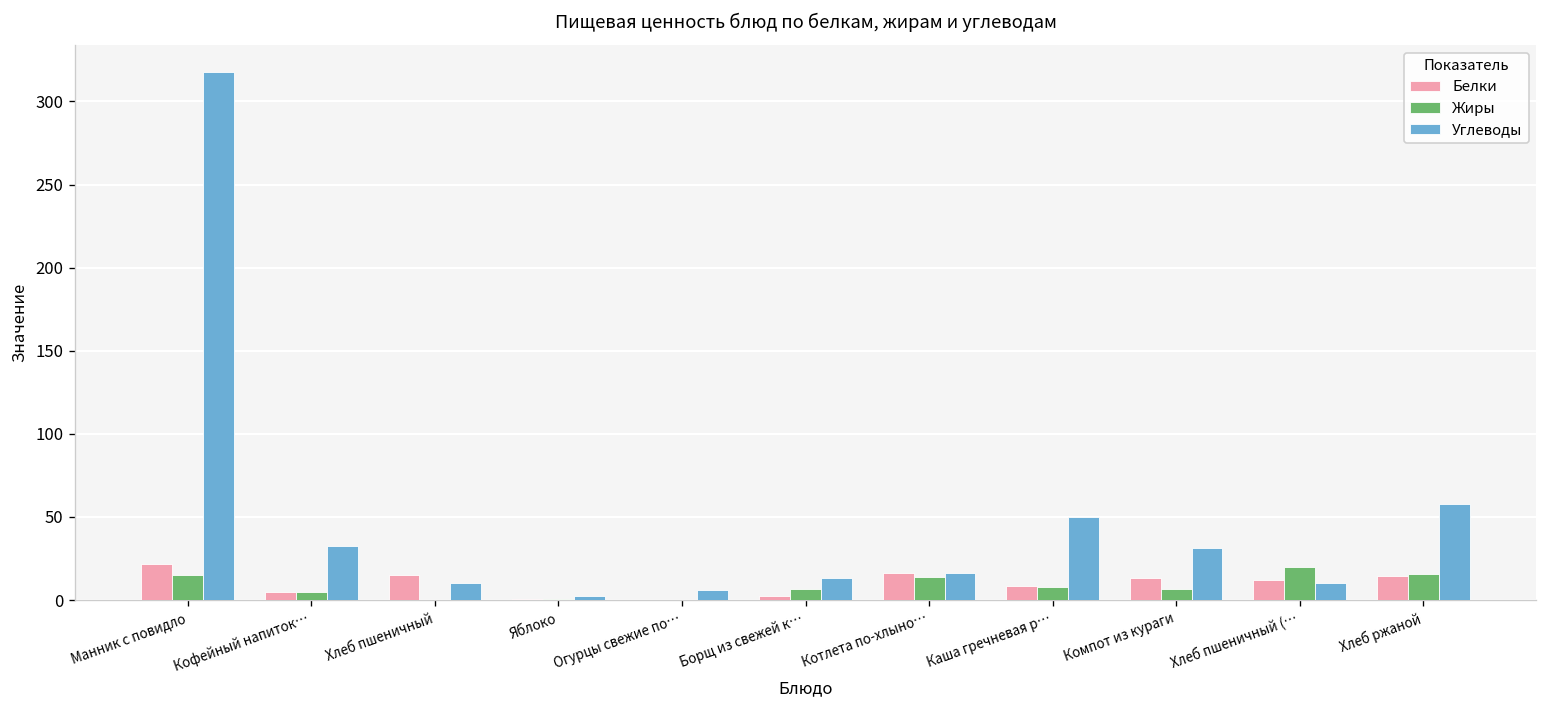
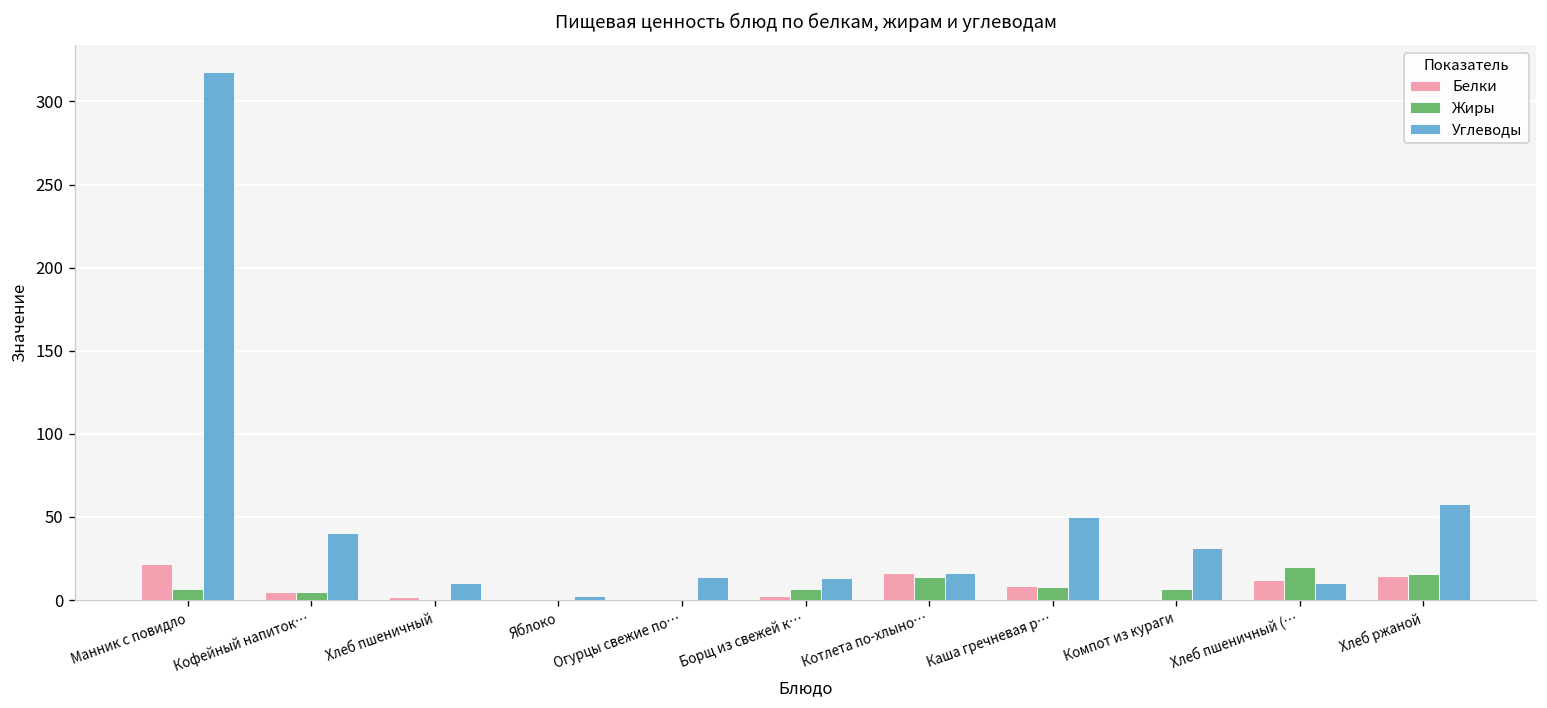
  {
    "Белки": {
      "Манник с повидло": 22,
      "Кофейный напиток…": 5,
-     "Хлеб пшеничный": 15,
+     "Хлеб пшеничный": 2,
      "Огурцы свежие по…": 0,
      "Борщ из свежей к…": 2,
      "Котлета по-хлыно…": 16,
      "Каша гречневая р…": 9,
-     "Компот из кураги": 13,
+     "Компот из кураги": 1,
      "Хлеб пшеничный (…": 12,
      "Хлеб ржаной": 15
    },
    "Жиры": {
-     "Манник с повидло": 15,
+     "Манник с повидло": 7,
      "Кофейный напиток…": 5,
      "Огурцы свежие по…": 0,
      "Борщ из свежей к…": 7,
      "Котлета по-хлыно…": 14,
      "Каша гречневая р…": 8,
      "Компот из кураги": 6,
      "Хлеб пшеничный (…": 20,
      "Хлеб ржаной": 16
    },
    "Углеводы": {
      "Манник с повидло": 318,
-     "Кофейный напиток…": 33,
+     "Кофейный напиток…": 41,
      "Хлеб пшеничный": 10,
      "Яблоко": 3,
-     "Огурцы свежие по…": 6,
+     "Огурцы свежие по…": 14,
      "Борщ из свежей к…": 13,
      "Котлета по-хлыно…": 16,
      "Каша гречневая р…": 50,
      "Компот из кураги": 31,
      "Хлеб пшеничный (…": 10,
      "Хлеб ржаной": 58
    }
  }
